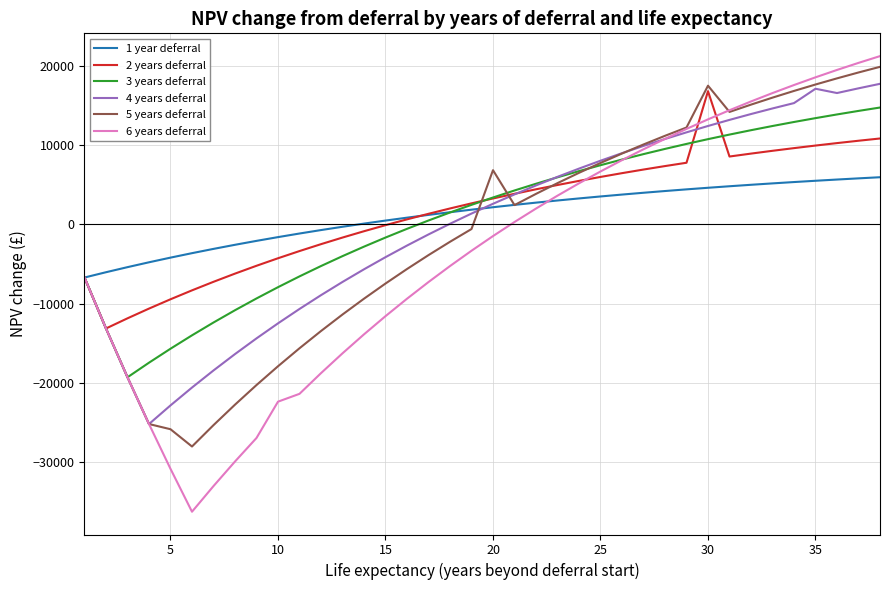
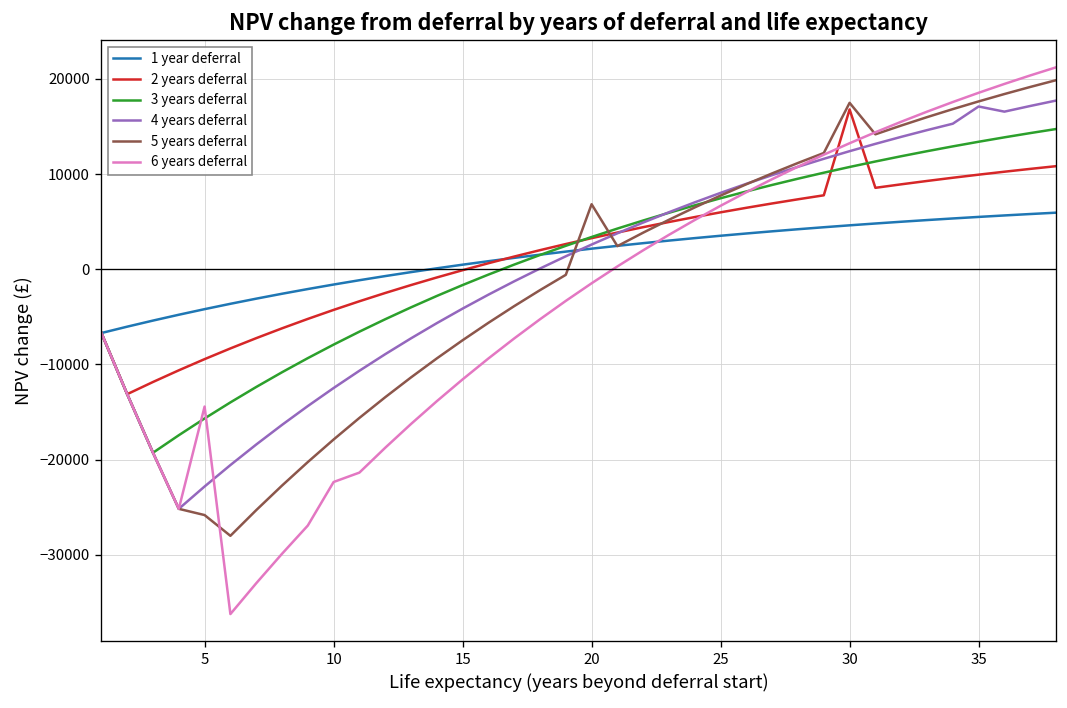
  {
    "1 year deferral": {
      "5": -4000,
      "10": -2000,
      "15": 0,
      "20": 2000,
      "25": 4000,
      "30": 5000,
      "35": 5000
    },
    "2 years deferral": {
      "5": -9000,
      "10": -4000,
      "15": 0,
      "25": 6000,
      "30": 17000,
      "35": 10000
    },
    "3 years deferral": {
      "5": -16000,
      "10": -8000,
      "15": -2000,
      "30": 11000,
      "35": 13000
    },
    "4 years deferral": {
      "5": -23000,
      "10": -12000,
      "15": -4000,
      "20": 3000,
      "30": 12000,
      "35": 17000
    },
    "5 years deferral": {
      "5": -26000,
      "10": -18000,
      "15": -7000,
      "20": 7000,
      "30": 17000,
      "35": 18000
    },
    "6 years deferral": {
-     "5": -31000,
+     "5": -14000,
      "10": -22000,
      "15": -12000,
      "20": -1000,
      "25": 7000,
      "30": 13000,
      "35": 19000
    }
  }
